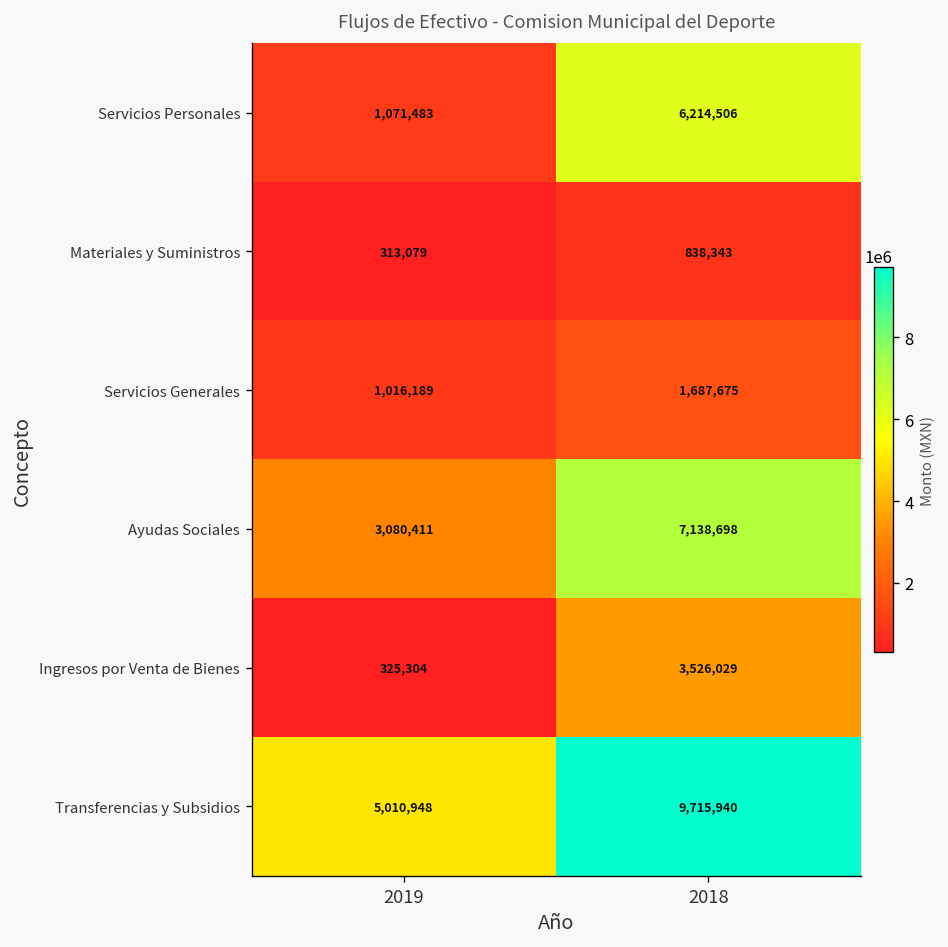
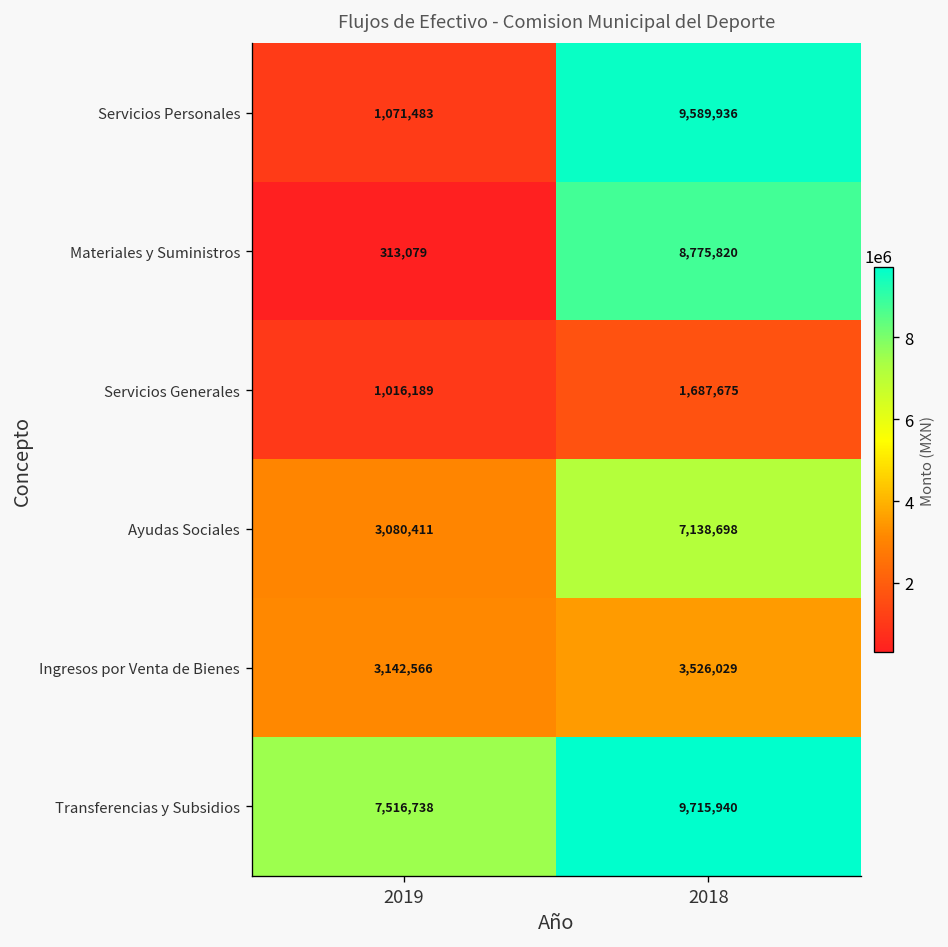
  {
    "Servicios Personales": {
      "2019": "1,071,483",
-     "2018": "6,214,506"
+     "2018": "9,589,936"
    },
    "Materiales y Suministros": {
      "2019": "313,079",
-     "2018": "838,343"
+     "2018": "8,775,820"
    },
    "Servicios Generales": {
      "2019": "1,016,189",
      "2018": "1,687,675"
    },
    "Ayudas Sociales": {
      "2019": "3,080,411",
      "2018": "7,138,698"
    },
    "Ingresos por Venta de Bienes": {
-     "2019": "325,304",
+     "2019": "3,142,566",
      "2018": "3,526,029"
    },
    "Transferencias y Subsidios": {
-     "2019": "5,010,948",
+     "2019": "7,516,738",
      "2018": "9,715,940"
    }
  }
